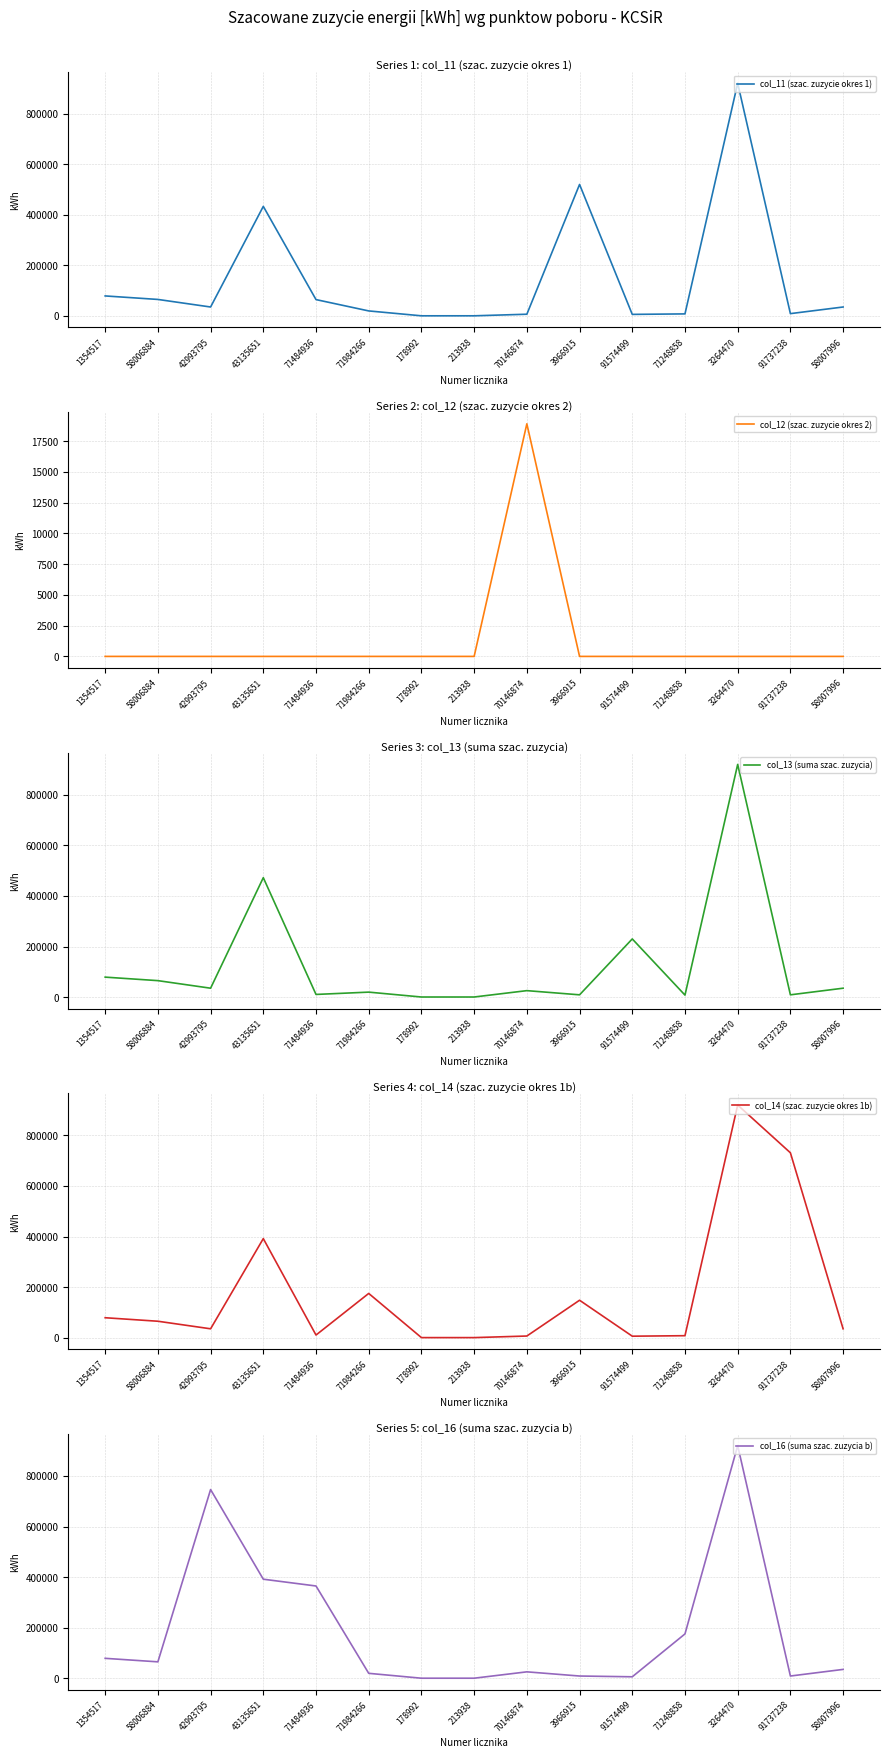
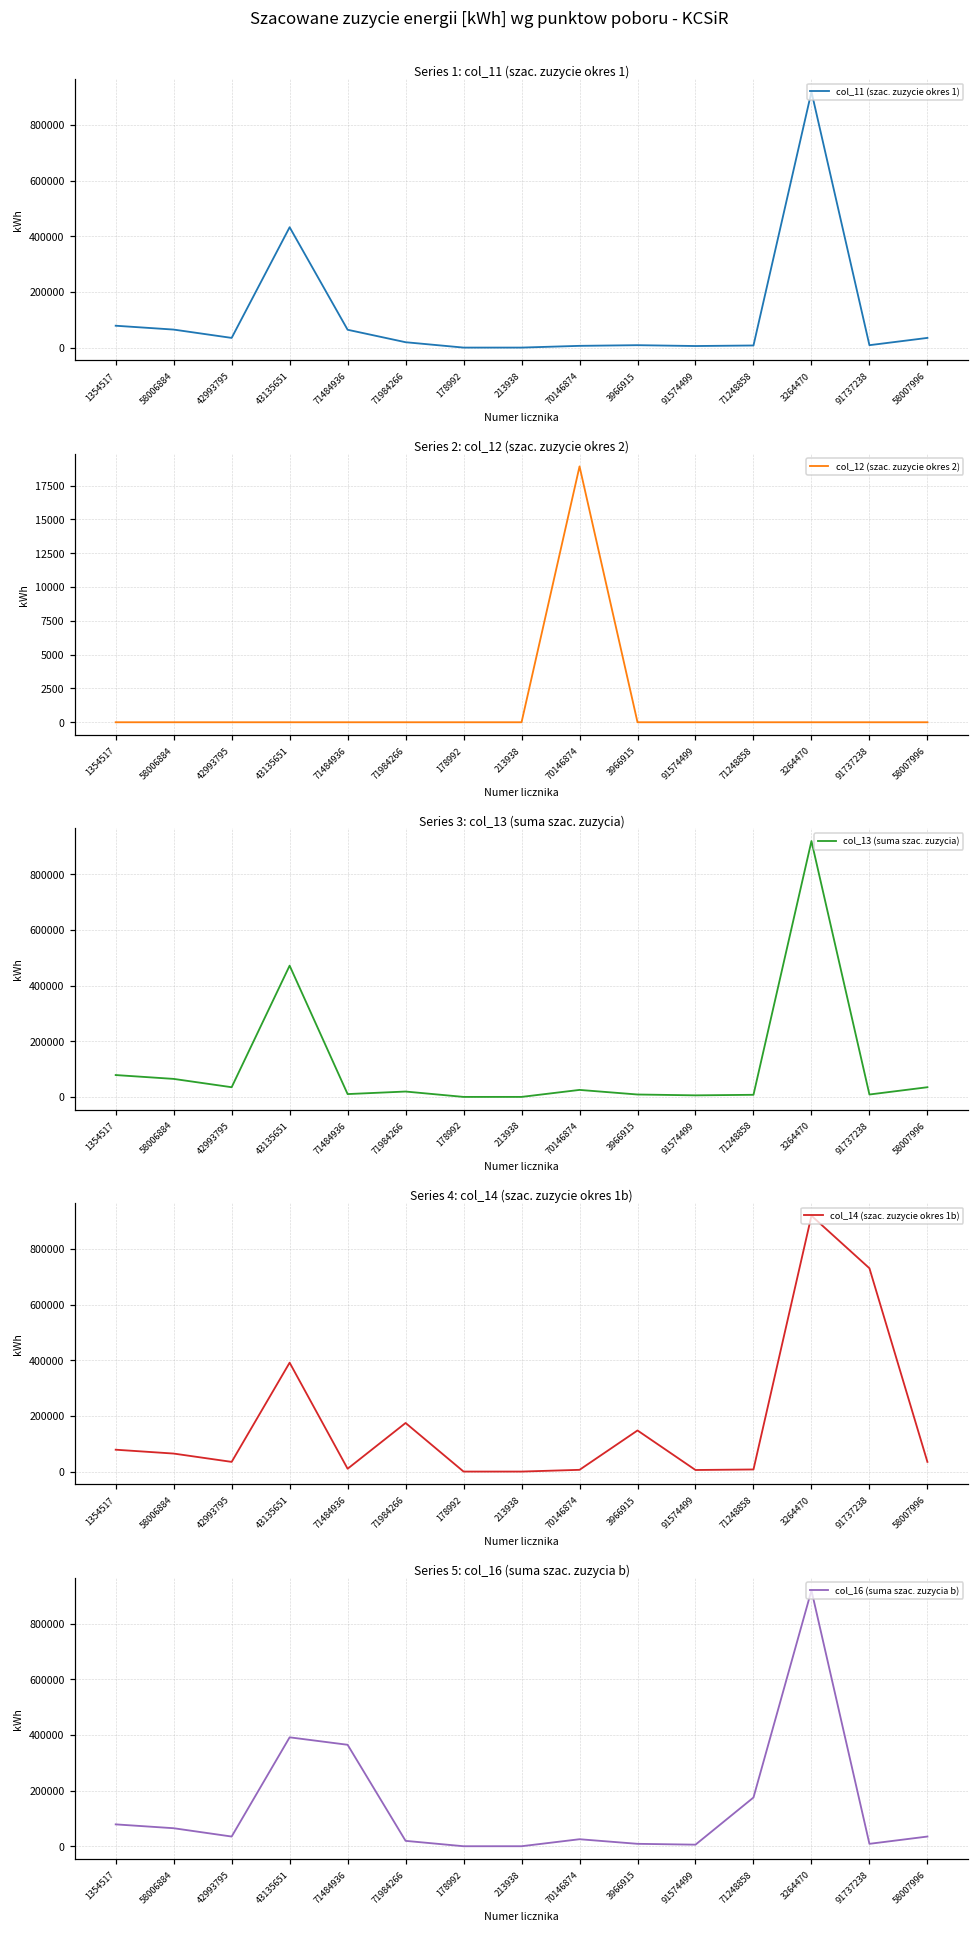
  {
    "Series 1: col_11 (szac. zuzycie okres 1)": {
      "1354517": 80000,
      "58006884": 70000,
      "42993795": 40000,
      "43135651": 430000,
      "71484936": 60000,
      "71984266": 20000,
      "178992": 0,
      "213938": 0,
      "70146874": 10000,
-     "3966915": 520000,
+     "3966915": 10000,
      "91574499": 10000,
      "71248858": 10000,
      "91737238": 10000,
      "58007996": 40000
    },
    "Series 2: col_12 (szac. zuzycie okres 2)": {
      "1354517": 0,
      "58006884": 0,
      "42993795": 0,
      "43135651": 0,
      "71484936": 0,
      "71984266": 0,
      "178992": 0,
      "213938": 0,
      "70146874": 18900,
      "3966915": 0,
      "91574499": 0,
      "71248858": 0,
      "3264470": 0,
      "91737238": 0,
      "58007996": 0
    },
    "Series 3: col_13 (suma szac. zuzycia)": {
      "1354517": 80000,
      "58006884": 70000,
      "42993795": 40000,
      "43135651": 470000,
      "71484936": 10000,
      "71984266": 20000,
      "178992": 0,
      "213938": 0,
      "70146874": 30000,
      "3966915": 10000,
-     "91574499": 230000,
+     "91574499": 10000,
      "71248858": 10000,
      "3264470": 920000,
      "91737238": 10000,
      "58007996": 40000
    },
    "Series 4: col_14 (szac. zuzycie okres 1b)": {
      "1354517": 80000,
      "58006884": 70000,
      "42993795": 40000,
      "43135651": 390000,
      "71484936": 10000,
      "71984266": 180000,
      "178992": 0,
      "213938": 0,
      "70146874": 10000,
      "3966915": 150000,
      "91574499": 10000,
      "71248858": 10000,
      "91737238": 730000,
      "58007996": 40000
    },
    "Series 5: col_16 (suma szac. zuzycia b)": {
      "1354517": 80000,
      "58006884": 70000,
-     "42993795": 750000,
+     "42993795": 40000,
      "43135651": 390000,
      "71484936": 370000,
      "71984266": 20000,
      "178992": 0,
      "213938": 0,
      "70146874": 30000,
      "3966915": 10000,
      "91574499": 10000,
      "71248858": 180000,
      "91737238": 10000,
      "58007996": 40000
    }
  }
